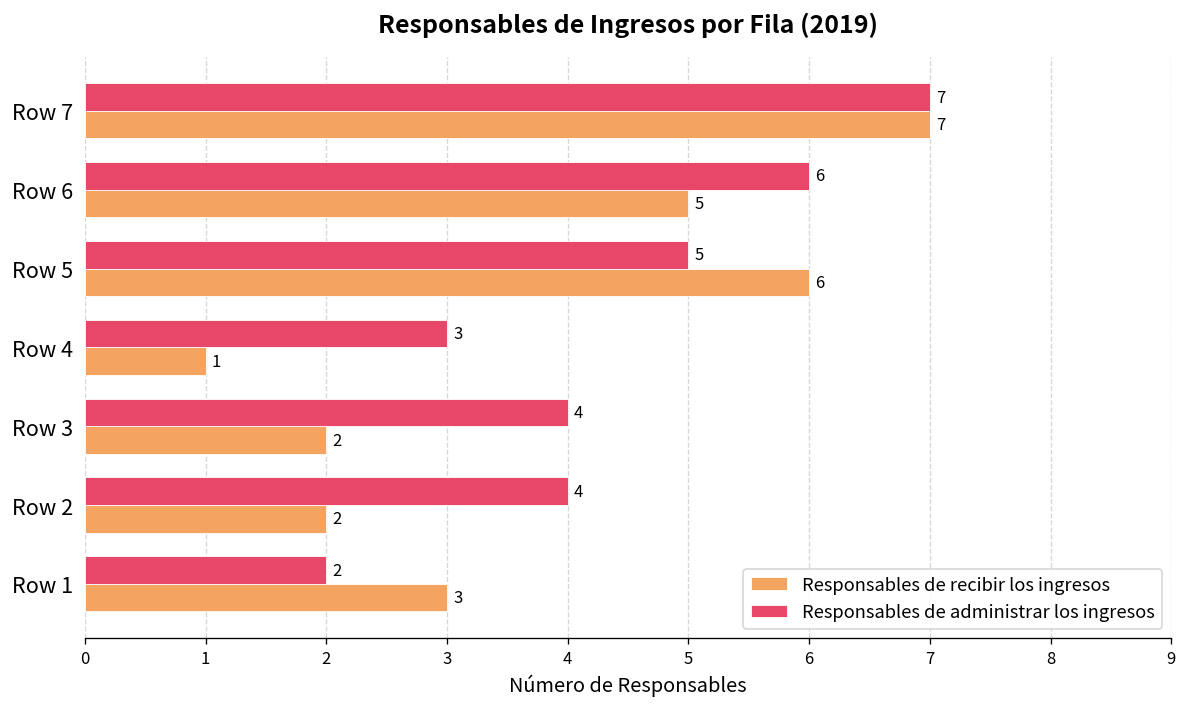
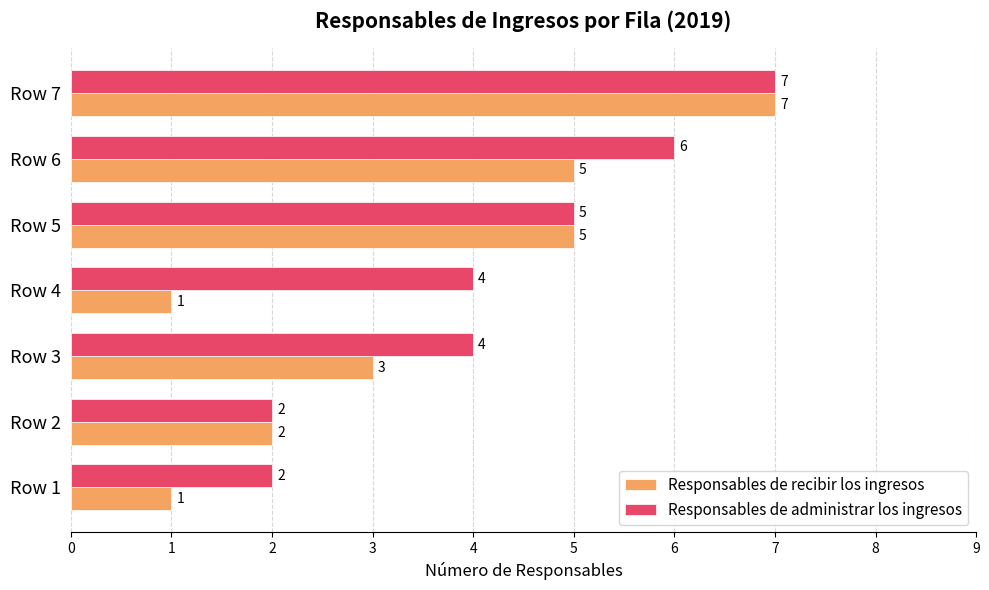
  {
    "Responsables de recibir los ingresos": {
      "Row 7": 7,
      "Row 6": 5,
-     "Row 5": 6,
+     "Row 5": 5,
      "Row 4": 1,
-     "Row 3": 2,
+     "Row 3": 3,
      "Row 2": 2,
-     "Row 1": 3
+     "Row 1": 1
    },
    "Responsables de administrar los ingresos": {
      "Row 7": 7,
      "Row 6": 6,
      "Row 5": 5,
-     "Row 4": 3,
+     "Row 4": 4,
      "Row 3": 4,
-     "Row 2": 4,
+     "Row 2": 2,
      "Row 1": 2
    }
  }
